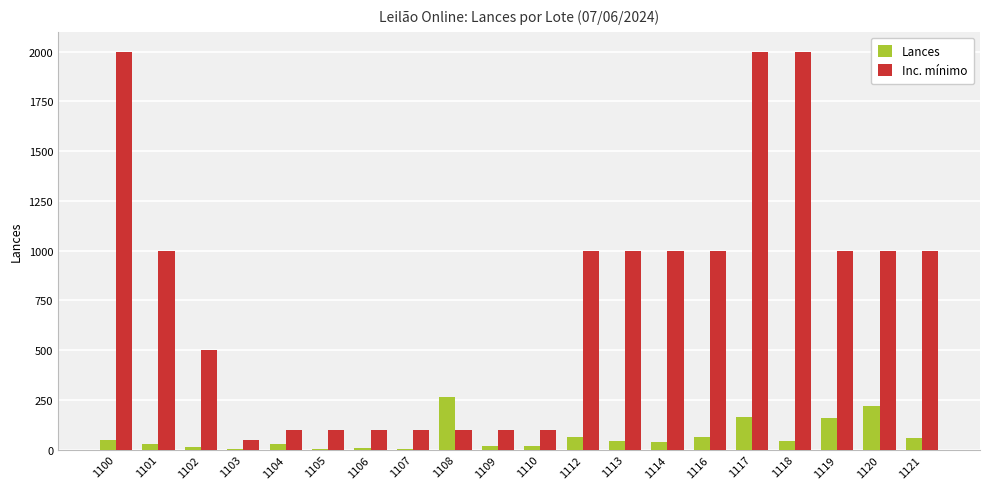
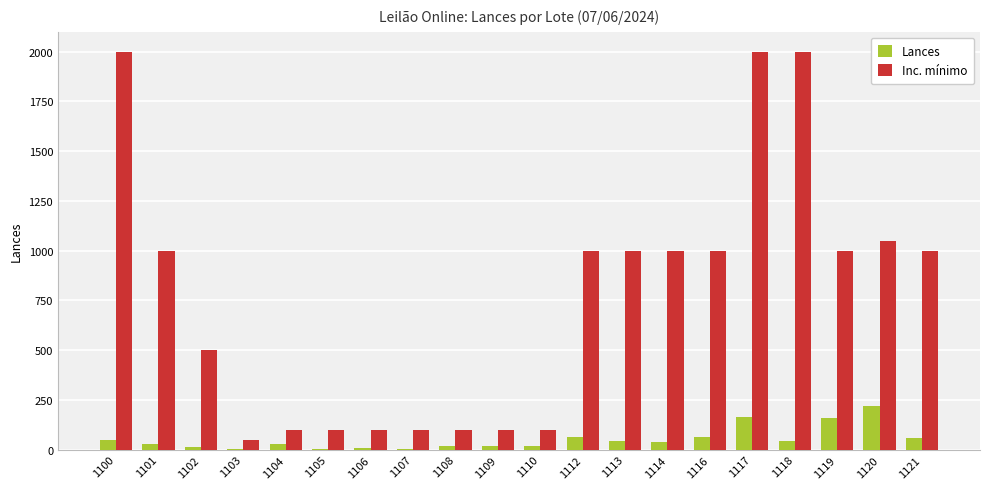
  {
    "Lances": {
      "1100": 50,
      "1101": 30,
      "1104": 30,
-     "1108": 260,
+     "1108": 20,
      "1109": 20,
      "1110": 20,
      "1112": 60,
      "1113": 50,
      "1114": 40,
      "1116": 70,
      "1117": 170,
      "1118": 40,
      "1119": 160,
      "1120": 220,
      "1121": 60
    },
    "Inc. mínimo": {
      "1100": 2000,
      "1101": 1000,
      "1102": 500,
      "1103": 50,
      "1104": 100,
      "1105": 100,
      "1106": 100,
      "1107": 100,
      "1108": 100,
      "1109": 100,
      "1110": 100,
      "1112": 1000,
      "1113": 1000,
      "1114": 1000,
      "1116": 1000,
      "1117": 2000,
      "1118": 2000,
      "1119": 1000,
-     "1120": 1000,
+     "1120": 1050,
      "1121": 1000
    }
  }
